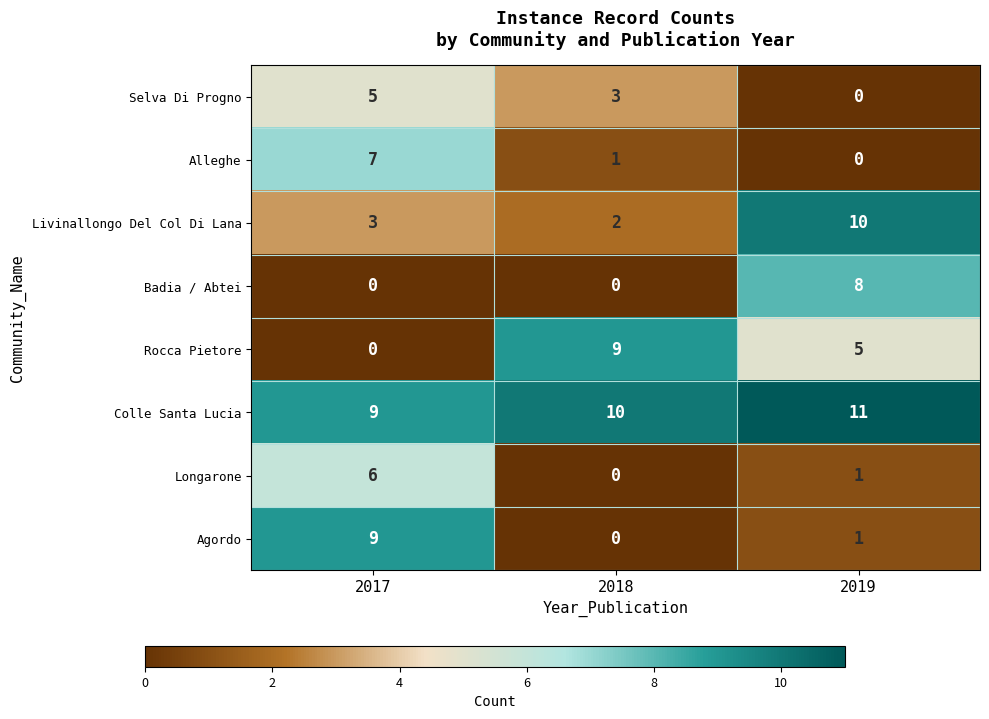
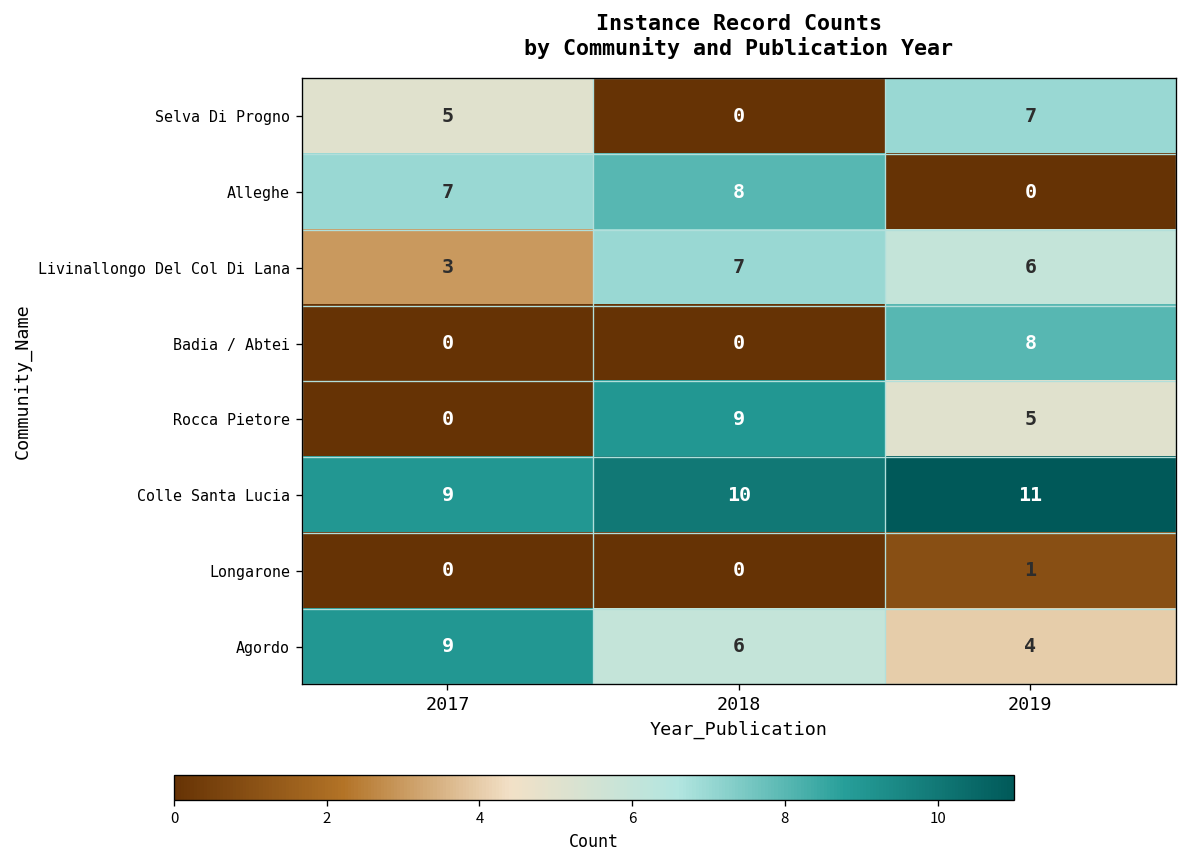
  {
    "Selva Di Progno": {
      "2017": 5,
-     "2018": 3,
-     "2019": 0
+     "2018": 0,
+     "2019": 7
    },
    "Alleghe": {
      "2017": 7,
-     "2018": 1,
+     "2018": 8,
      "2019": 0
    },
    "Livinallongo Del Col Di Lana": {
      "2017": 3,
-     "2018": 2,
-     "2019": 10
+     "2018": 7,
+     "2019": 6
    },
    "Badia / Abtei": {
      "2017": 0,
      "2018": 0,
      "2019": 8
    },
    "Rocca Pietore": {
      "2017": 0,
      "2018": 9,
      "2019": 5
    },
    "Colle Santa Lucia": {
      "2017": 9,
      "2018": 10,
      "2019": 11
    },
    "Longarone": {
-     "2017": 6,
+     "2017": 0,
      "2018": 0,
      "2019": 1
    },
    "Agordo": {
      "2017": 9,
-     "2018": 0,
-     "2019": 1
+     "2018": 6,
+     "2019": 4
    }
  }
